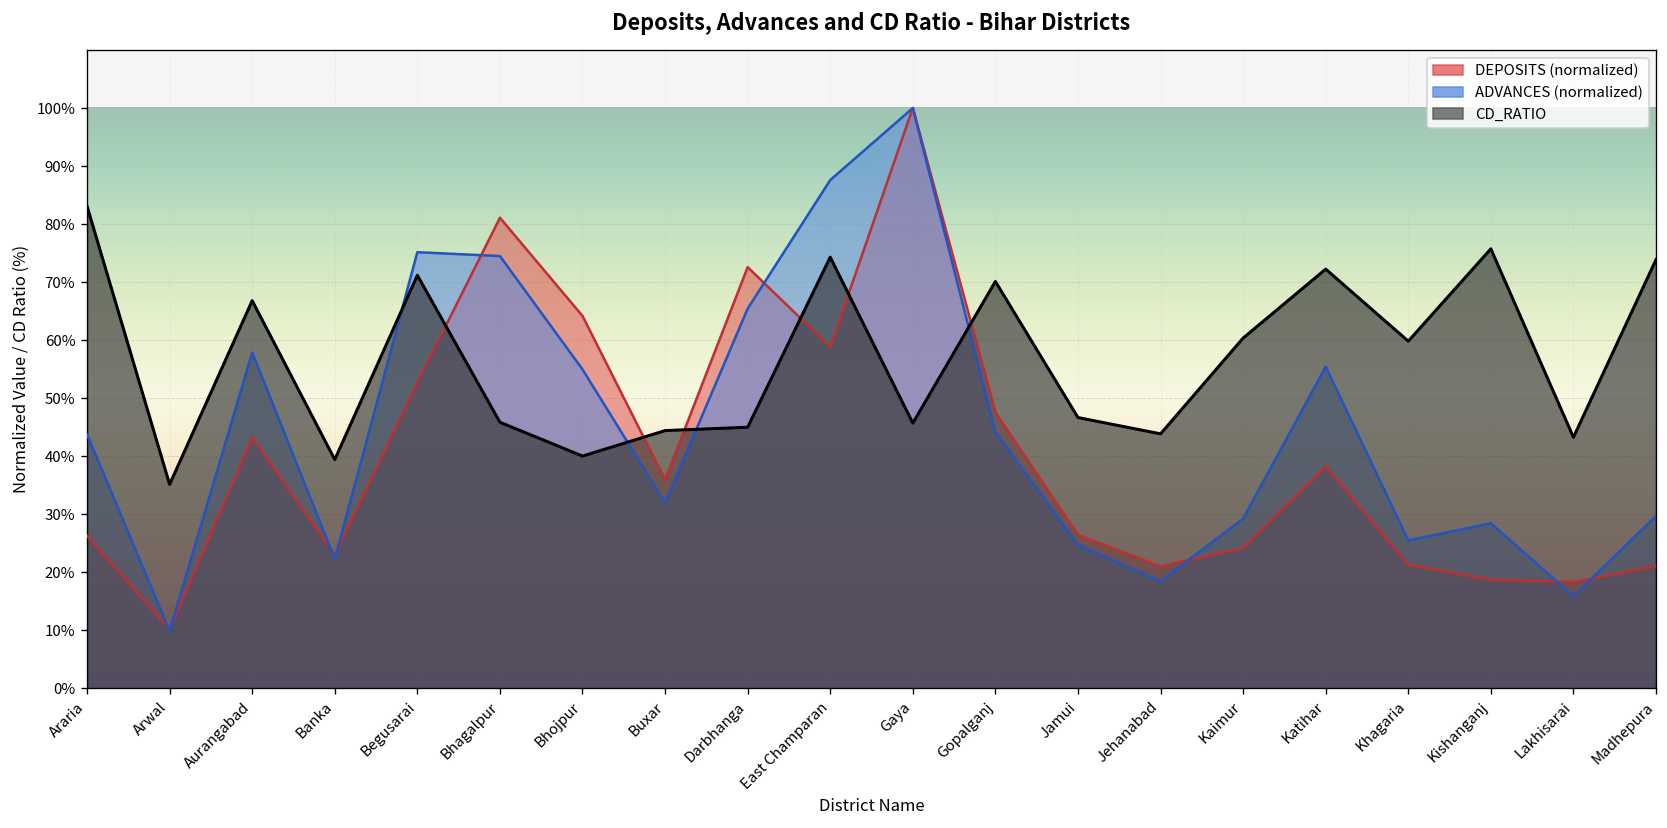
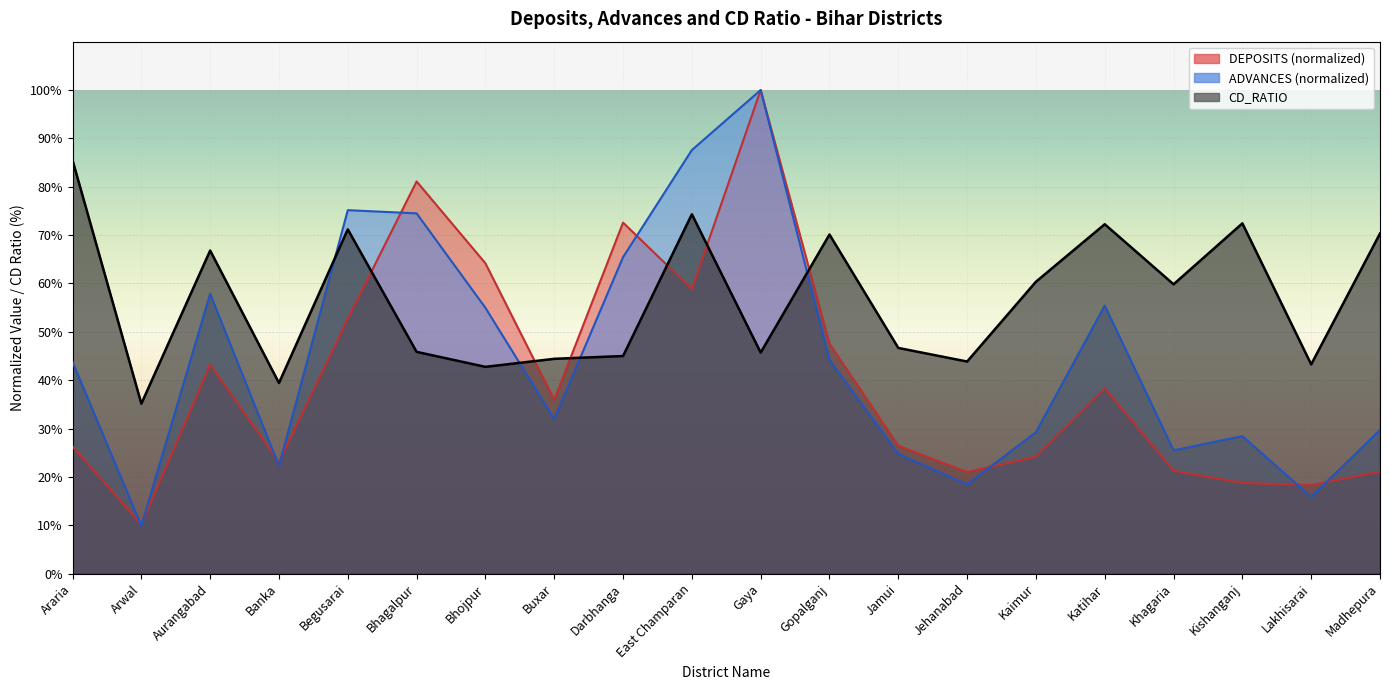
  {
    "CD_RATIO": {
-     "Araria": "83%",
+     "Araria": "86%",
      "Arwal": "35%",
      "Aurangabad": "67%",
      "Banka": "39%",
      "Begusarai": "71%",
      "Bhagalpur": "46%",
-     "Bhojpur": "40%",
+     "Bhojpur": "43%",
      "Buxar": "44%",
      "Darbhanga": "45%",
      "East Champaran": "74%",
      "Gaya": "46%",
      "Gopalganj": "70%",
      "Jamui": "47%",
      "Jehanabad": "44%",
      "Kaimur": "60%",
      "Katihar": "72%",
      "Khagaria": "60%",
-     "Kishanganj": "76%",
+     "Kishanganj": "72%",
      "Lakhisarai": "43%",
-     "Madhepura": "74%"
+     "Madhepura": "70%"
    }
  }
